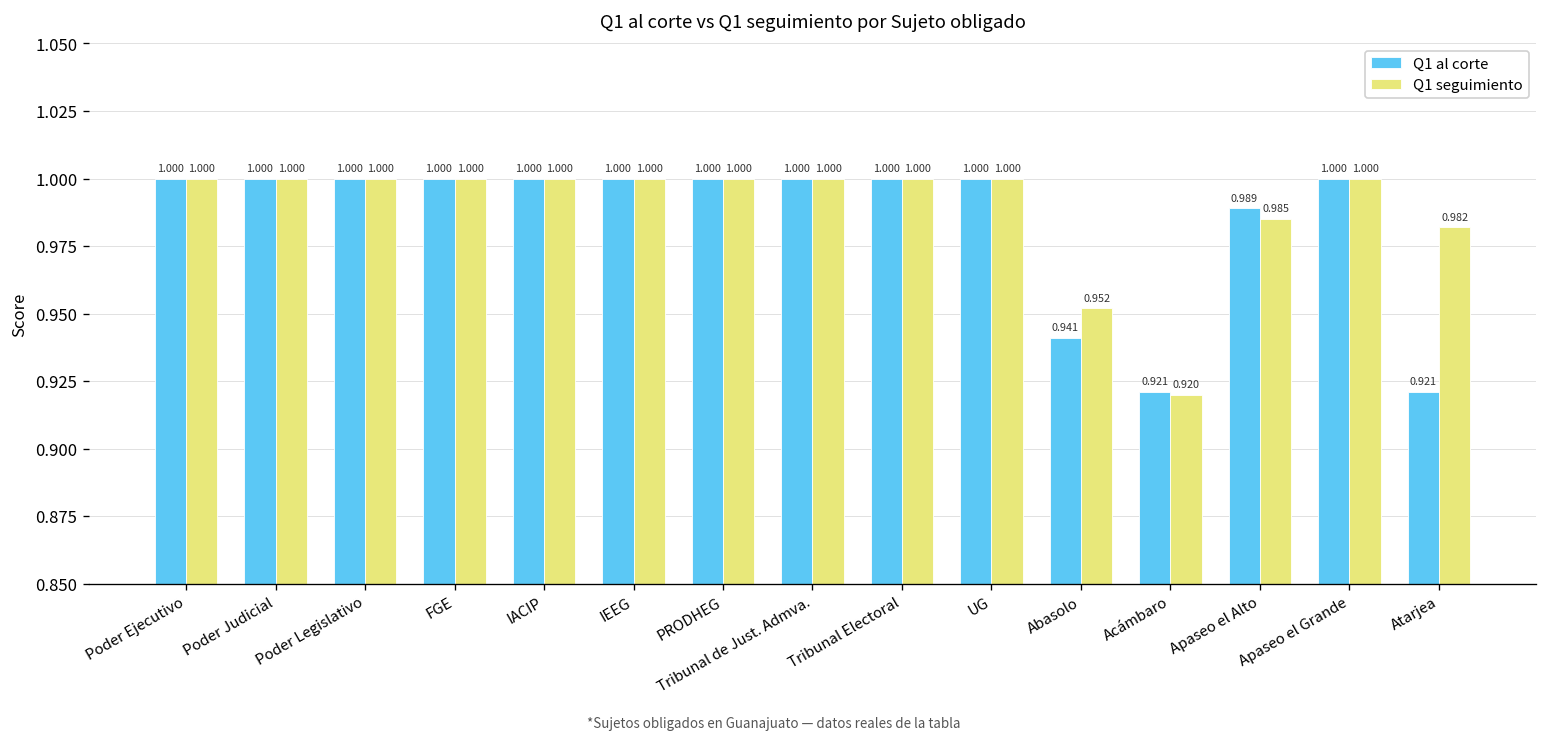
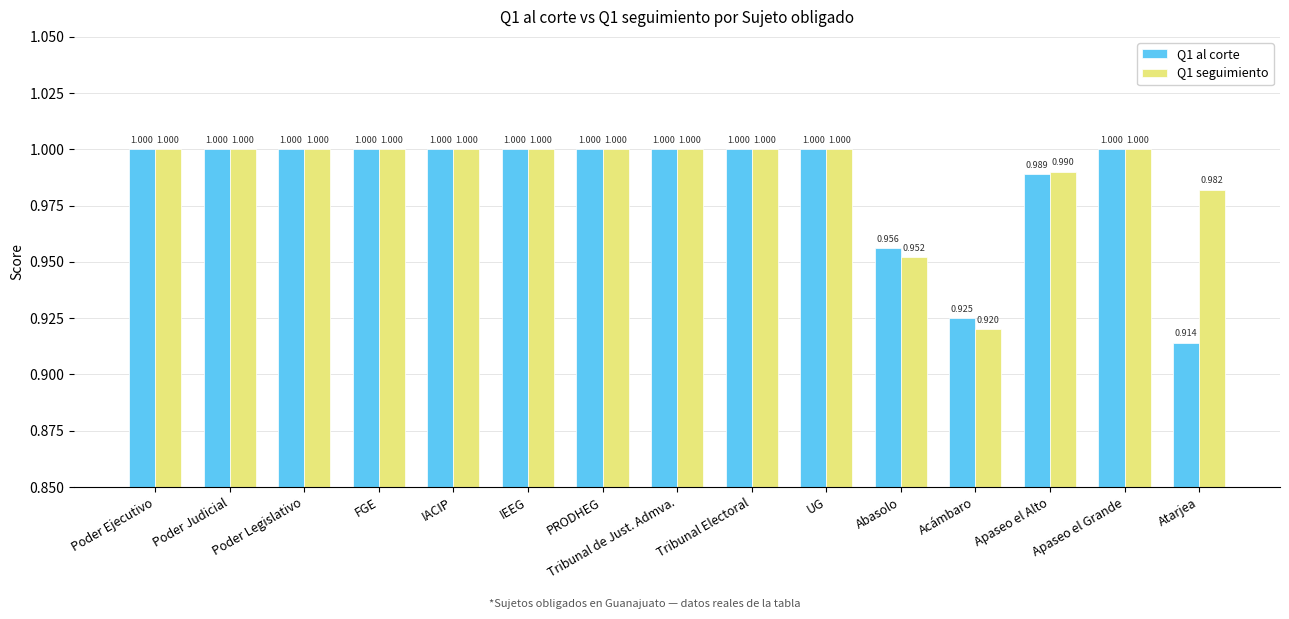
  {
    "Q1 al corte": {
      "Poder Ejecutivo": 1.000,
      "Poder Judicial": 1.000,
      "Poder Legislativo": 1.000,
      "FGE": 1.000,
      "IACIP": 1.000,
      "IEEG": 1.000,
      "PRODHEG": 1.000,
      "Tribunal de Just. Admva.": 1.000,
      "Tribunal Electoral": 1.000,
      "UG": 1.000,
-     "Abasolo": 0.941,
-     "Acámbaro": 0.921,
+     "Abasolo": 0.956,
+     "Acámbaro": 0.925,
      "Apaseo el Alto": 0.989,
      "Apaseo el Grande": 1.000,
-     "Atarjea": 0.921
+     "Atarjea": 0.914
    },
    "Q1 seguimiento": {
      "Poder Ejecutivo": 1.000,
      "Poder Judicial": 1.000,
      "Poder Legislativo": 1.000,
      "FGE": 1.000,
      "IACIP": 1.000,
      "IEEG": 1.000,
      "PRODHEG": 1.000,
      "Tribunal de Just. Admva.": 1.000,
      "Tribunal Electoral": 1.000,
      "UG": 1.000,
      "Abasolo": 0.952,
      "Acámbaro": 0.920,
-     "Apaseo el Alto": 0.985,
+     "Apaseo el Alto": 0.990,
      "Apaseo el Grande": 1.000,
      "Atarjea": 0.982
    }
  }
